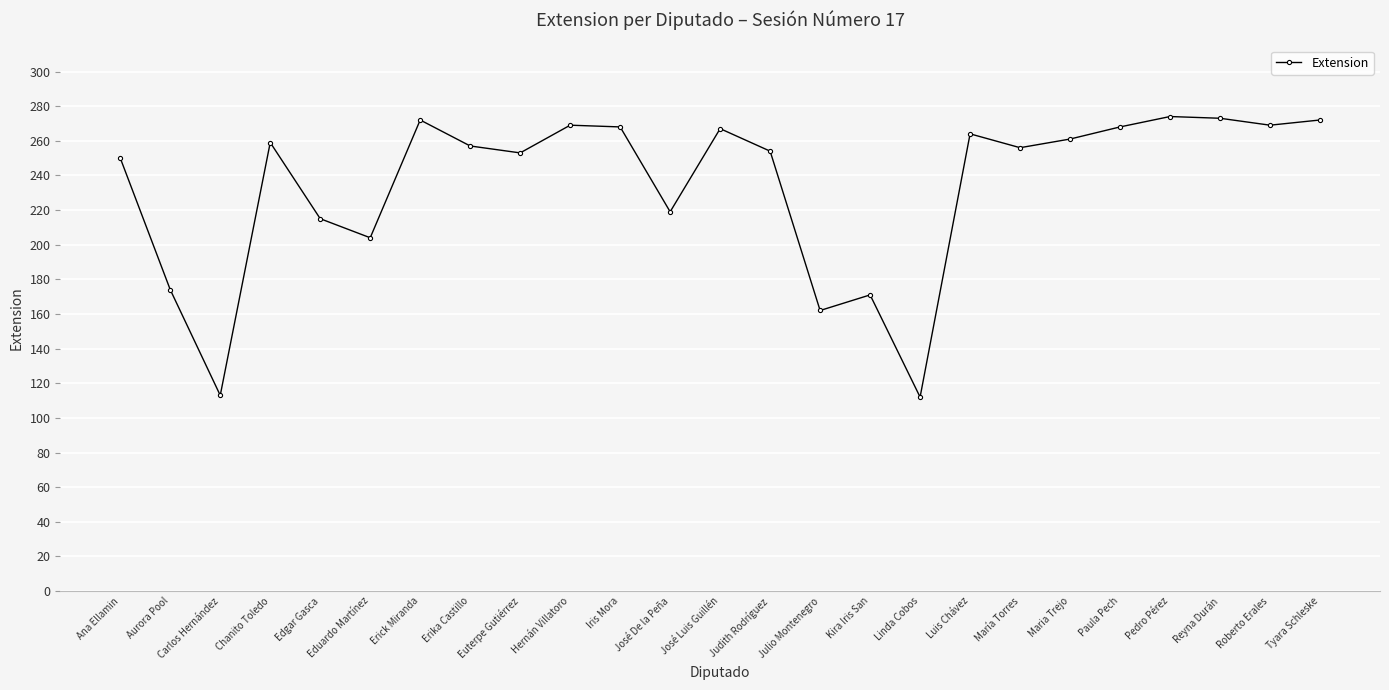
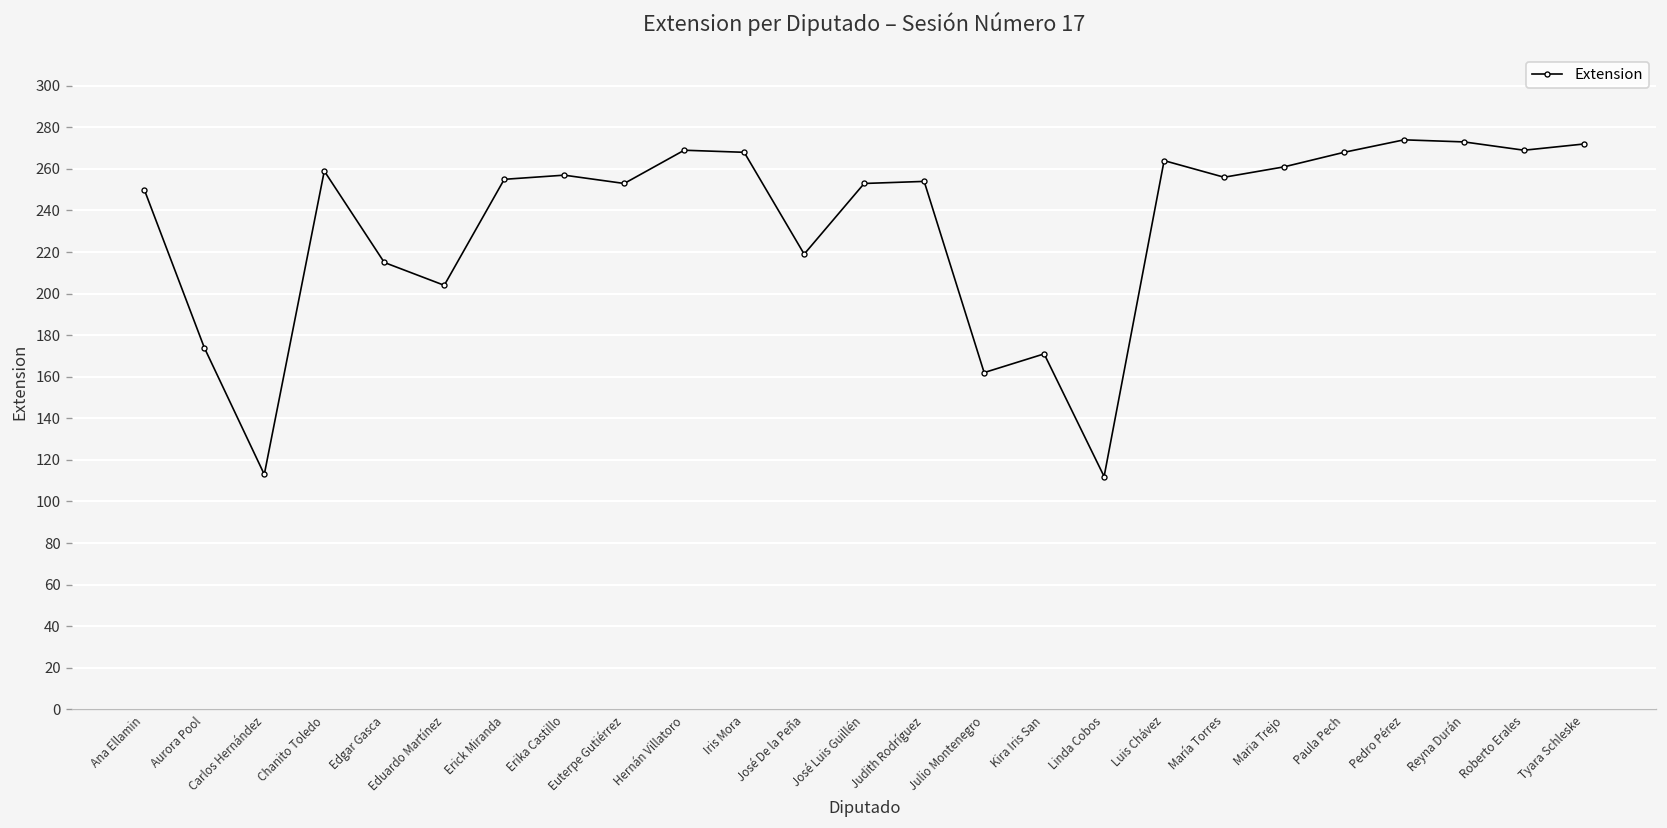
  {
    "Ana Ellamin": 250,
    "Aurora Pool": 174,
    "Carlos Hernández": 113,
    "Chanito Toledo": 259,
    "Edgar Gasca": 215,
    "Eduardo Martínez": 204,
-   "Erick Miranda": 272,
+   "Erick Miranda": 255,
    "Erika Castillo": 257,
    "Euterpe Gutiérrez": 253,
    "Hernán Villatoro": 269,
    "Iris Mora": 268,
    "José De la Peña": 219,
-   "José Luis Guillén": 267,
+   "José Luis Guillén": 253,
    "Judith Rodríguez": 254,
    "Julio Montenegro": 162,
    "Kira Iris San": 171,
    "Linda Cobos": 112,
    "Luis Chávez": 264,
    "María Torres": 256,
    "Maria Trejo": 261,
    "Paula Pech": 268,
    "Pedro Pérez": 274,
    "Reyna Durán": 273,
    "Roberto Erales": 269,
    "Tyara Schleske": 272
  }
